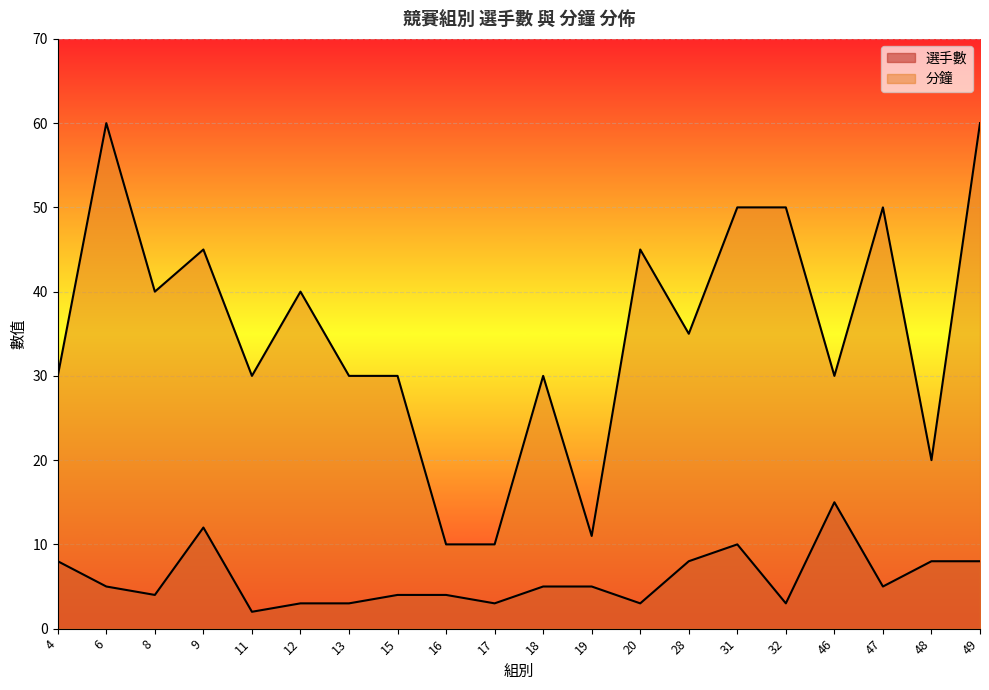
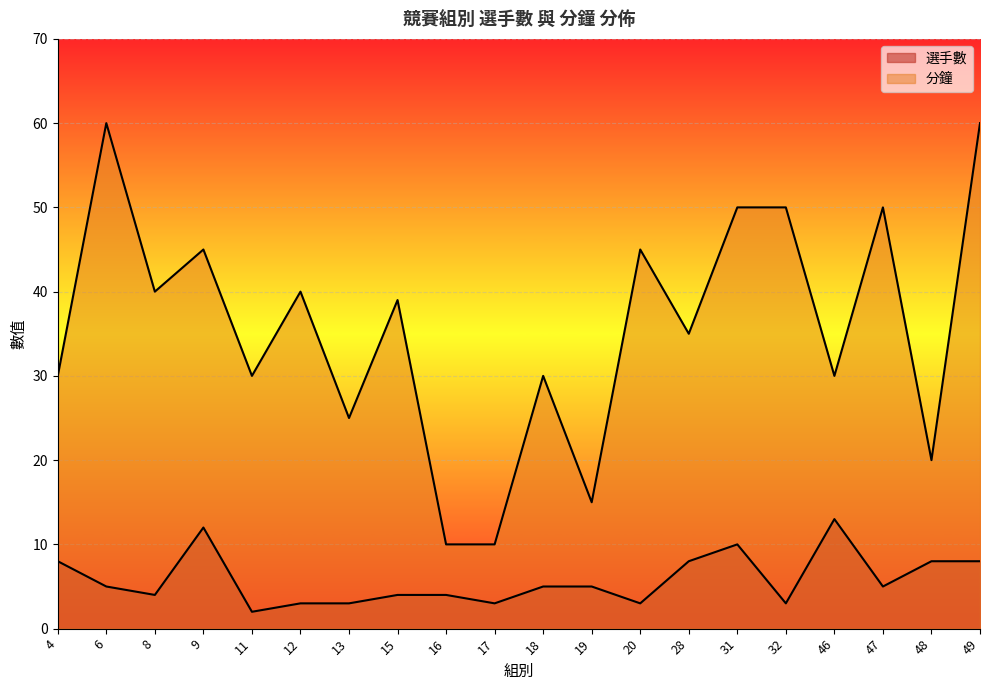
  {
    "選手數": {
      "4": 8,
      "6": 5,
      "8": 4,
      "9": 12,
      "11": 2,
      "12": 3,
      "13": 3,
      "15": 4,
      "16": 4,
      "17": 3,
      "18": 5,
      "19": 5,
      "20": 3,
      "28": 8,
      "31": 10,
      "32": 3,
-     "46": 15,
+     "46": 13,
      "47": 5,
      "48": 8,
      "49": 8
    },
    "分鐘": {
      "4": 30,
      "6": 60,
      "8": 40,
      "9": 45,
      "11": 30,
      "12": 40,
-     "13": 30,
-     "15": 30,
+     "13": 25,
+     "15": 39,
      "16": 10,
      "17": 10,
      "18": 30,
-     "19": 11,
+     "19": 15,
      "20": 45,
      "28": 35,
      "31": 50,
      "32": 50,
      "46": 30,
      "47": 50,
      "48": 20,
      "49": 60
    }
  }
